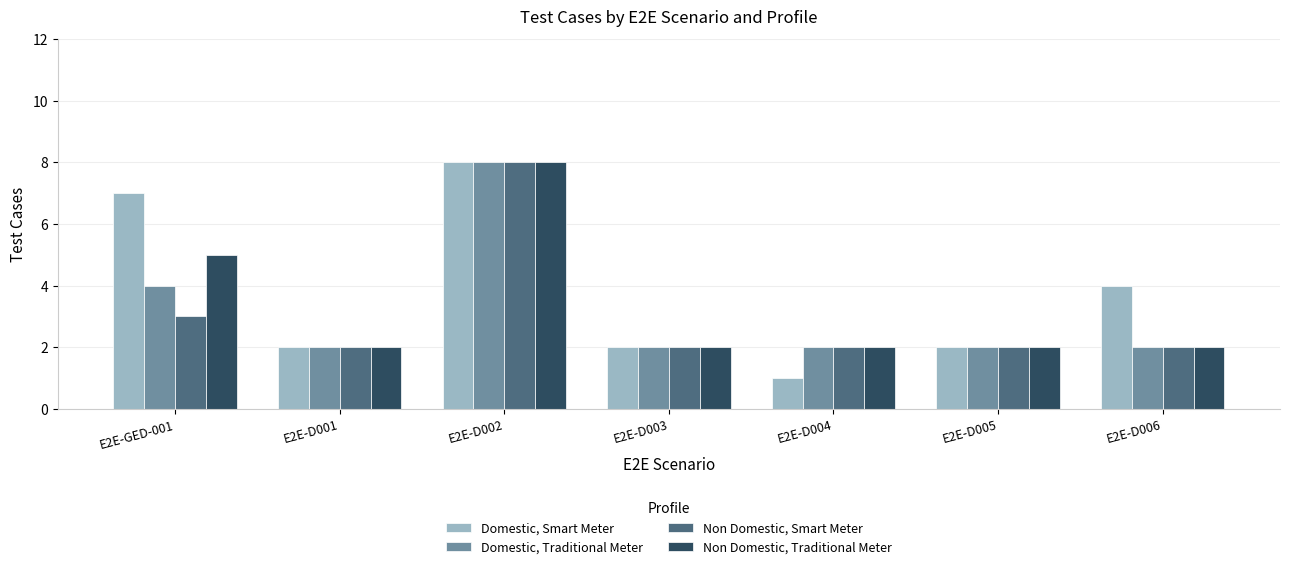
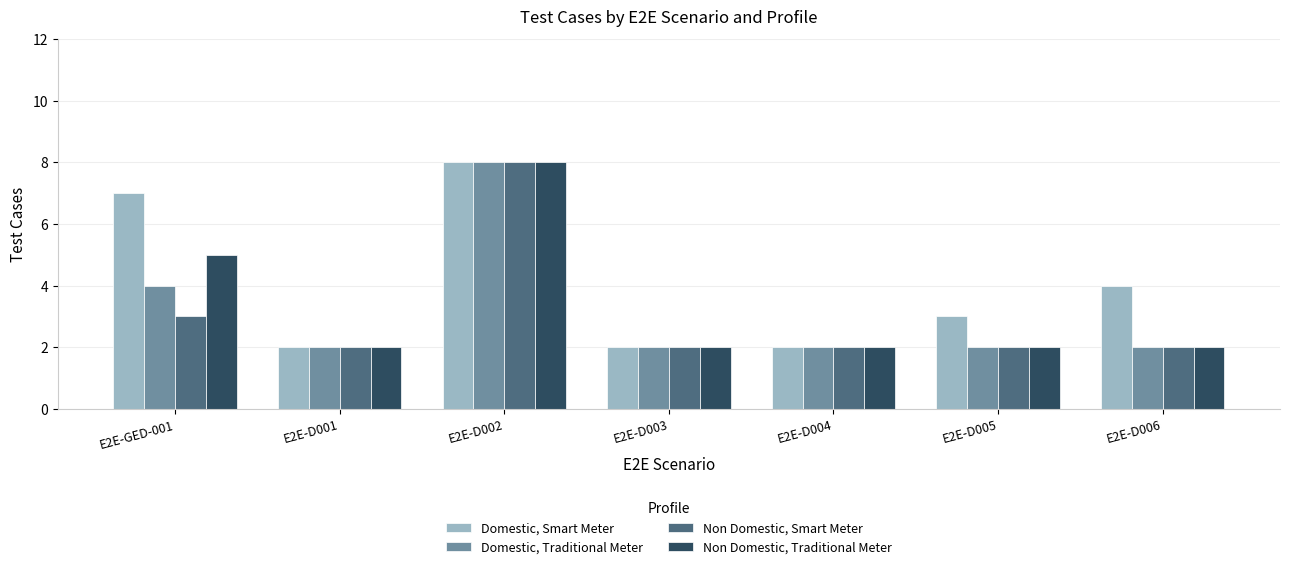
  {
    "Domestic, Smart Meter": {
      "E2E-GED-001": 7,
      "E2E-D001": 2,
      "E2E-D002": 8,
      "E2E-D003": 2,
-     "E2E-D004": 1,
-     "E2E-D005": 2,
+     "E2E-D004": 2,
+     "E2E-D005": 3,
      "E2E-D006": 4
    }
  }
